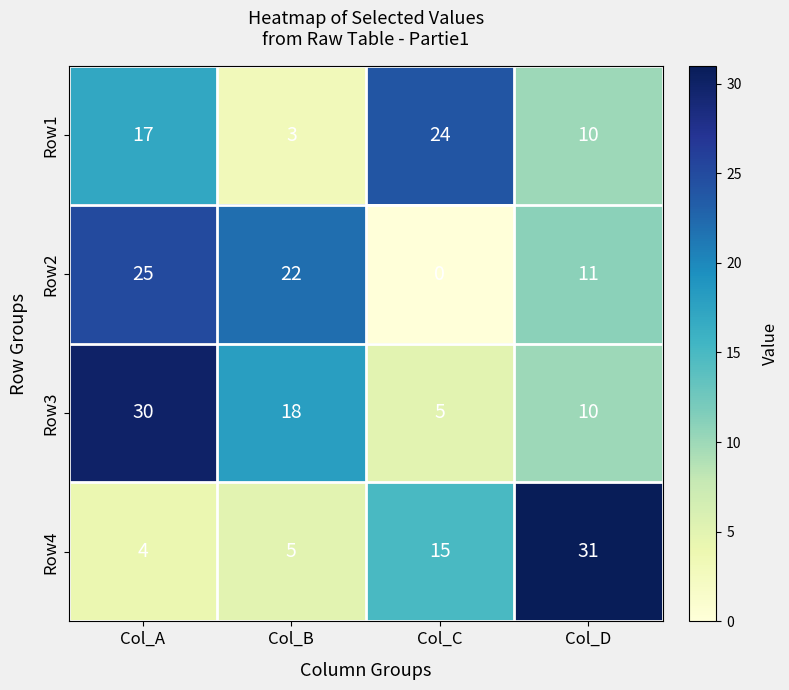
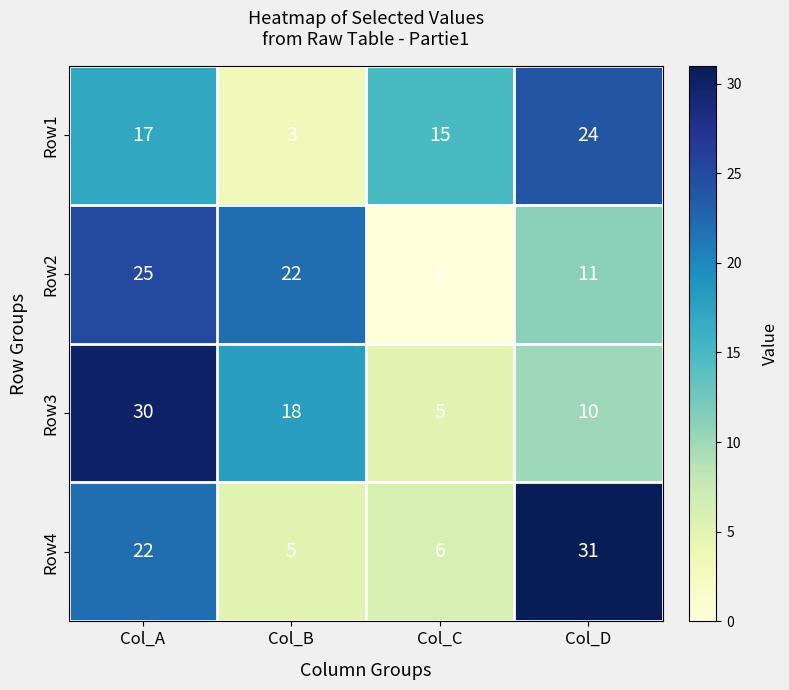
  {
    "Row1": {
      "Col_A": 17,
      "Col_B": 3,
-     "Col_C": 24,
-     "Col_D": 10
+     "Col_C": 15,
+     "Col_D": 24
    },
    "Row2": {
      "Col_A": 25,
      "Col_B": 22,
      "Col_D": 11
    },
    "Row3": {
      "Col_A": 30,
      "Col_B": 18,
      "Col_C": 5,
      "Col_D": 10
    },
    "Row4": {
-     "Col_A": 4,
+     "Col_A": 22,
      "Col_B": 5,
-     "Col_C": 15,
+     "Col_C": 6,
      "Col_D": 31
    }
  }
